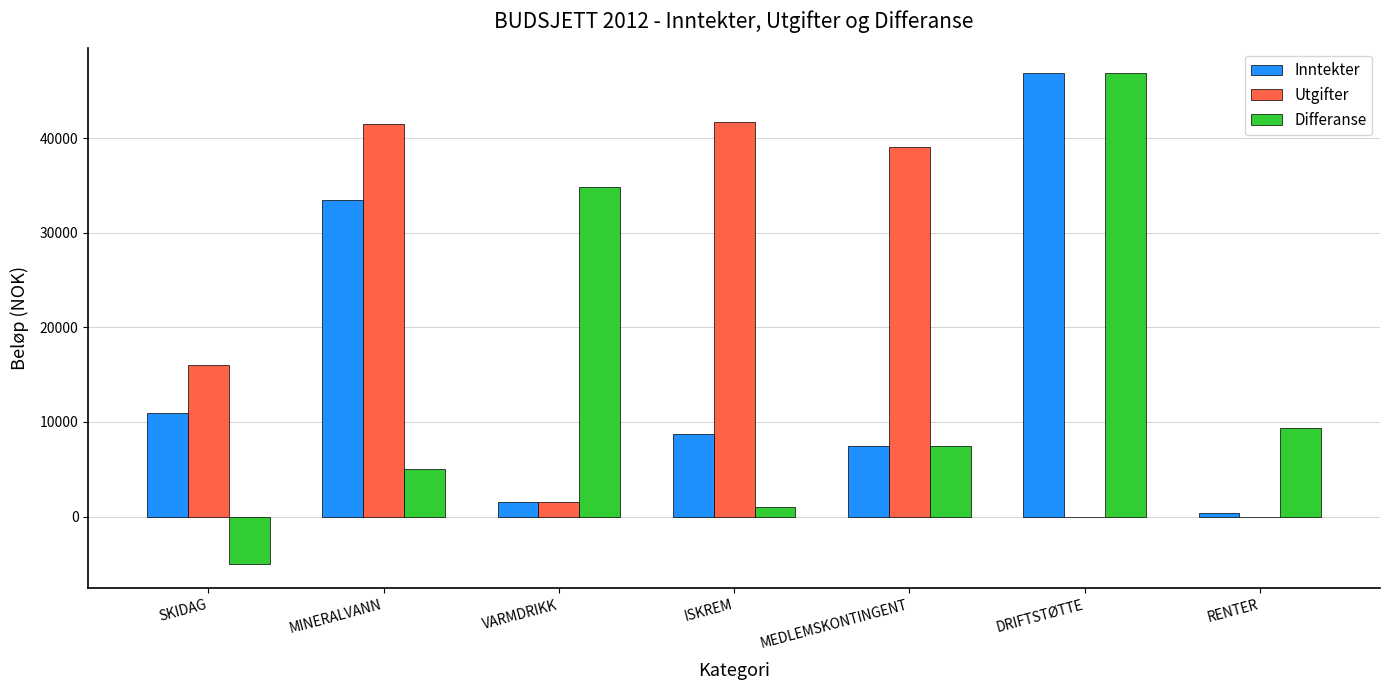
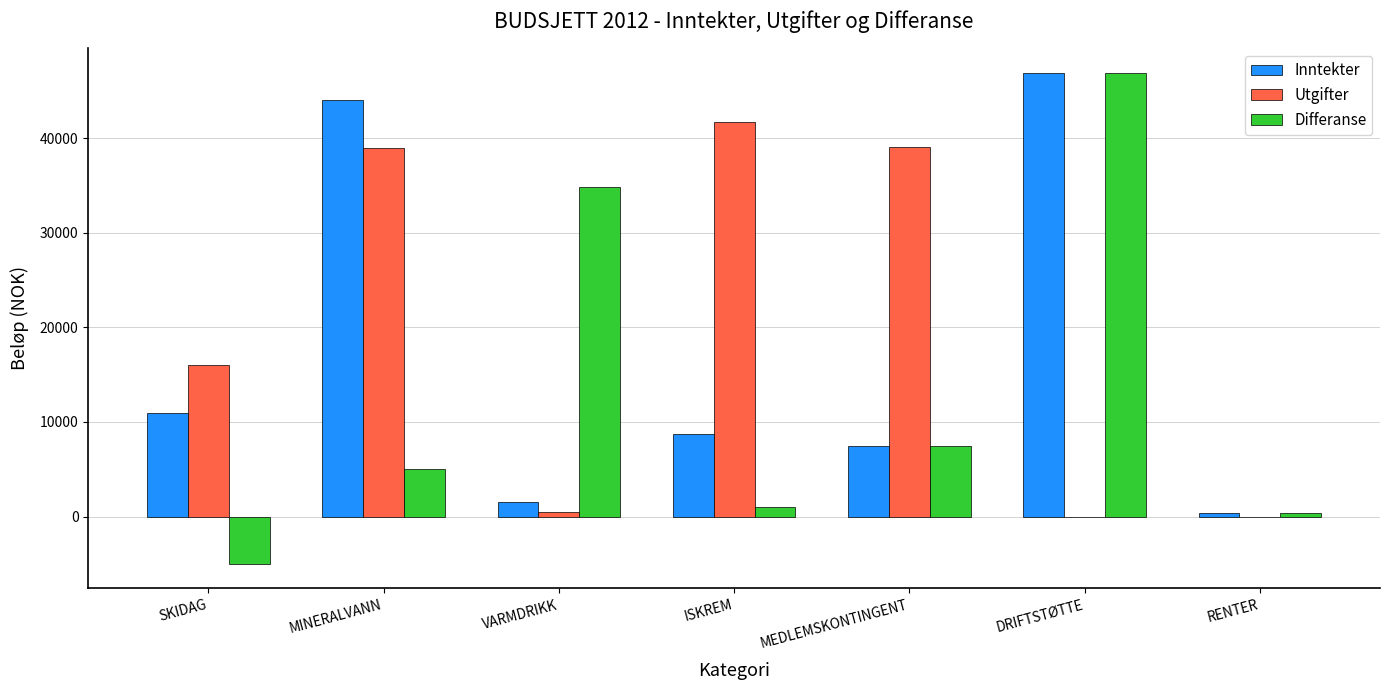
  {
    "Inntekter": {
      "SKIDAG": 11000,
-     "MINERALVANN": 34000,
+     "MINERALVANN": 44000,
      "VARMDRIKK": 2000,
      "ISKREM": 9000,
      "MEDLEMSKONTINGENT": 8000,
      "DRIFTSTØTTE": 47000,
      "RENTER": 0
    },
    "Utgifter": {
      "SKIDAG": 16000,
-     "MINERALVANN": 42000,
-     "VARMDRIKK": 2000,
+     "MINERALVANN": 39000,
+     "VARMDRIKK": 0,
      "ISKREM": 42000,
      "MEDLEMSKONTINGENT": 39000,
      "DRIFTSTØTTE": 0,
      "RENTER": 0
    },
    "Differanse": {
      "SKIDAG": -5000,
      "MINERALVANN": 5000,
      "VARMDRIKK": 35000,
      "ISKREM": 1000,
      "MEDLEMSKONTINGENT": 8000,
      "DRIFTSTØTTE": 47000,
-     "RENTER": 9000
+     "RENTER": 0
    }
  }
